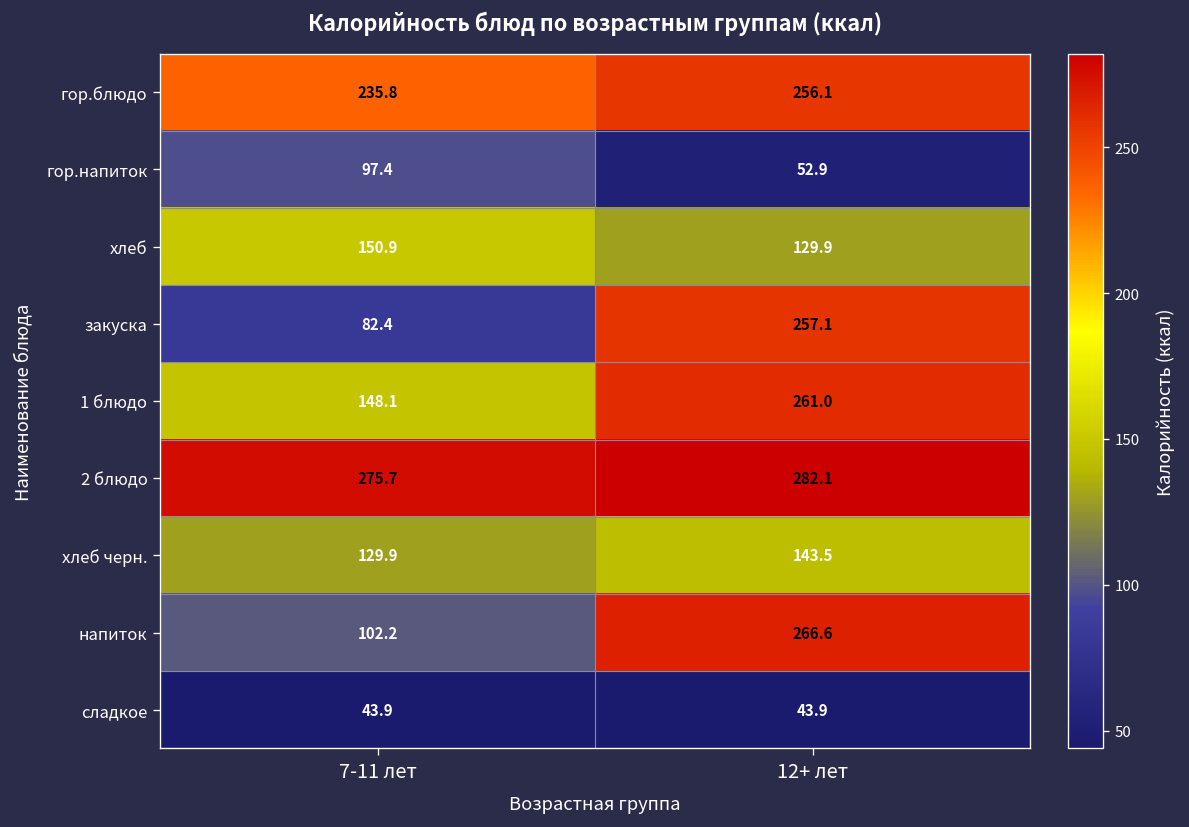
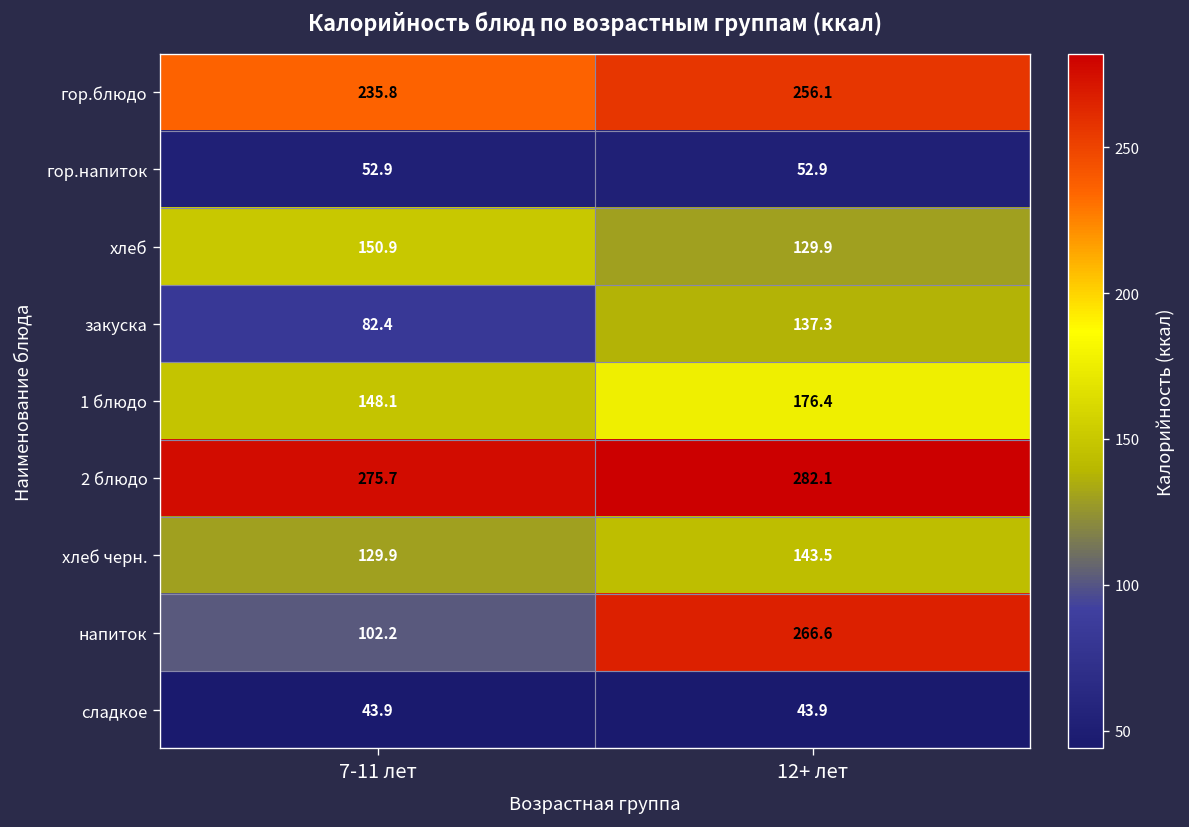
  {
    "гор.блюдо": {
      "7-11 лет": 235.8,
      "12+ лет": 256.1
    },
    "гор.напиток": {
-     "7-11 лет": 97.4,
+     "7-11 лет": 52.9,
      "12+ лет": 52.9
    },
    "хлеб": {
      "7-11 лет": 150.9,
      "12+ лет": 129.9
    },
    "закуска": {
      "7-11 лет": 82.4,
-     "12+ лет": 257.1
+     "12+ лет": 137.3
    },
    "1 блюдо": {
      "7-11 лет": 148.1,
-     "12+ лет": 261.0
+     "12+ лет": 176.4
    },
    "2 блюдо": {
      "7-11 лет": 275.7,
      "12+ лет": 282.1
    },
    "хлеб черн.": {
      "7-11 лет": 129.9,
      "12+ лет": 143.5
    },
    "напиток": {
      "7-11 лет": 102.2,
      "12+ лет": 266.6
    },
    "сладкое": {
      "7-11 лет": 43.9,
      "12+ лет": 43.9
    }
  }
